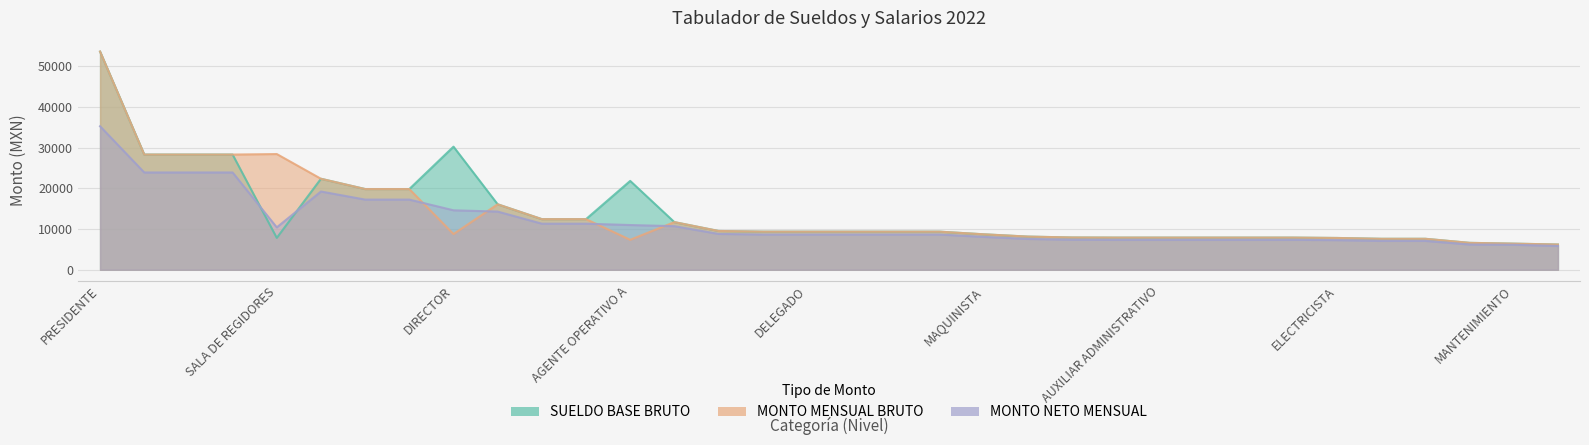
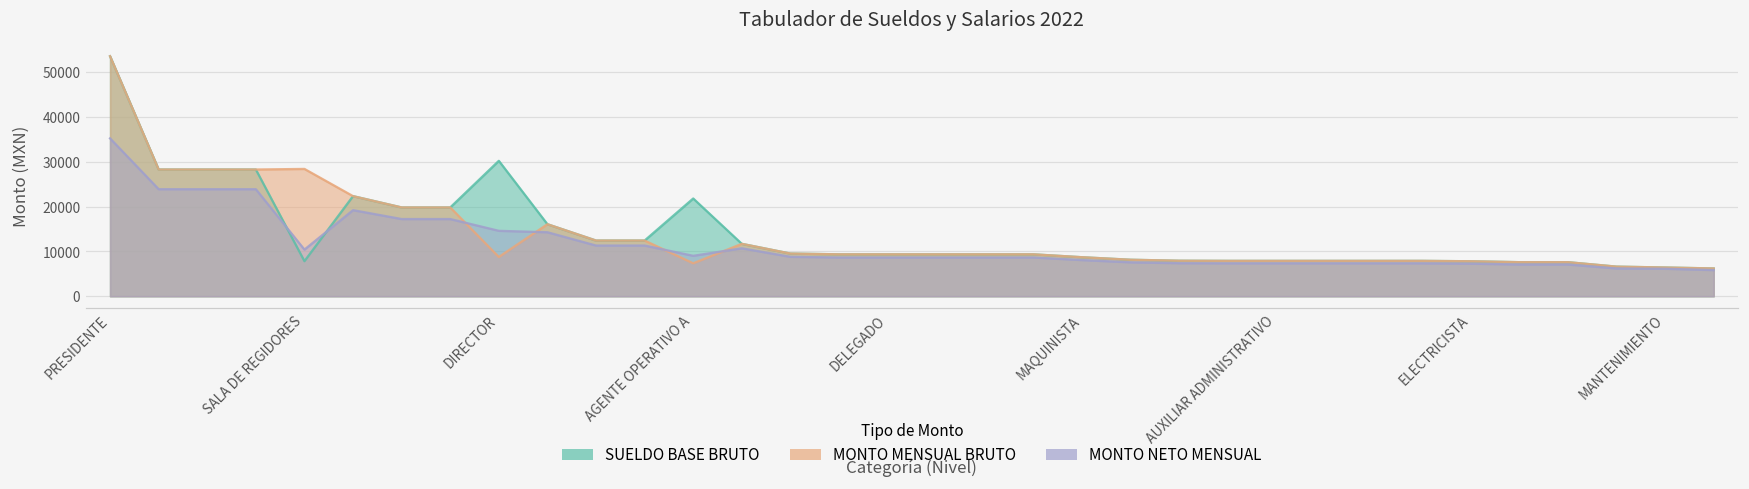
  {
    "SUELDO BASE BRUTO": {
      "SALA DE REGIDORES": 8000,
      "DIRECTOR": 30000,
      "AGENTE OPERATIVO A": 22000
    },
    "MONTO MENSUAL BRUTO": {
      "SALA DE REGIDORES": 28000,
      "DIRECTOR": 9000,
      "AGENTE OPERATIVO A": 7000
    },
    "MONTO NETO MENSUAL": {
      "PRESIDENTE": 35000,
      "SALA DE REGIDORES": 10000,
      "DIRECTOR": 15000,
-     "AGENTE OPERATIVO A": 11000,
+     "AGENTE OPERATIVO A": 9000,
      "DELEGADO": 9000,
      "MAQUINISTA": 8000
    }
  }
